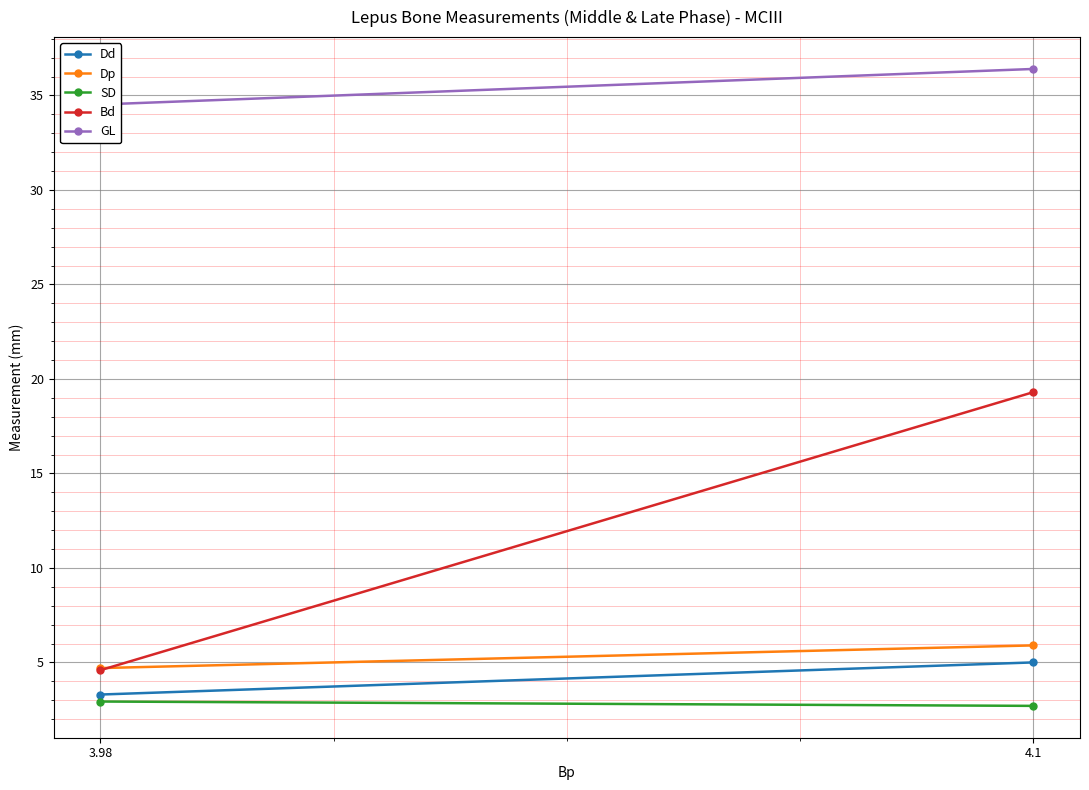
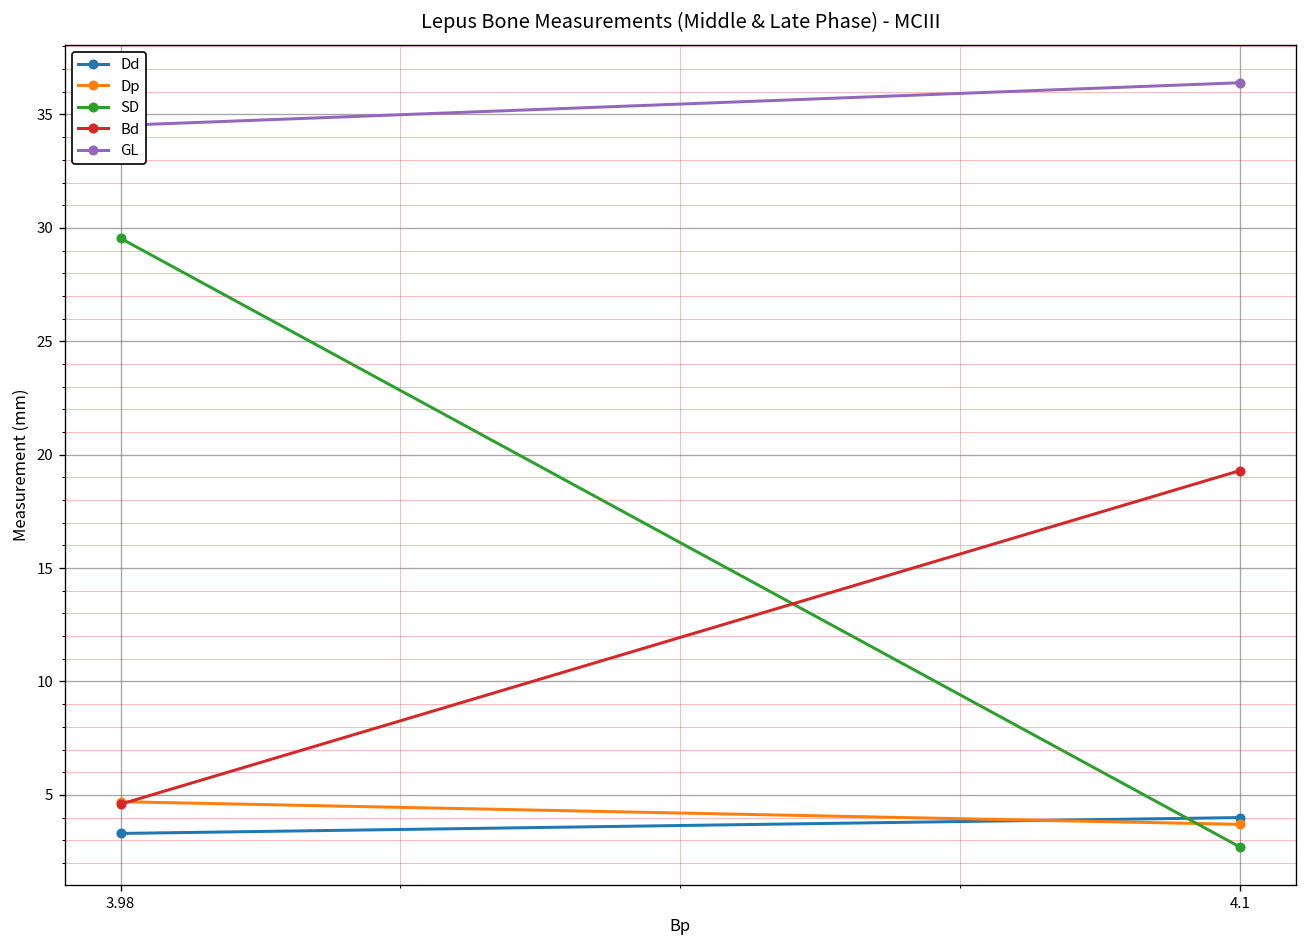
  {
    "Dd": {
      "3.98": 3.3,
-     "4.1": 5
+     "4.1": 4
    },
    "Dp": {
-     "4.1": 5.9
+     "4.1": 3.7
    },
    "SD": {
-     "3.98": 2.9,
+     "3.98": 29.5,
      "4.1": 2.7
    },
    "Bd": {
      "4.1": 19.3
    },
    "GL": {
      "4.1": 36.4
    }
  }
